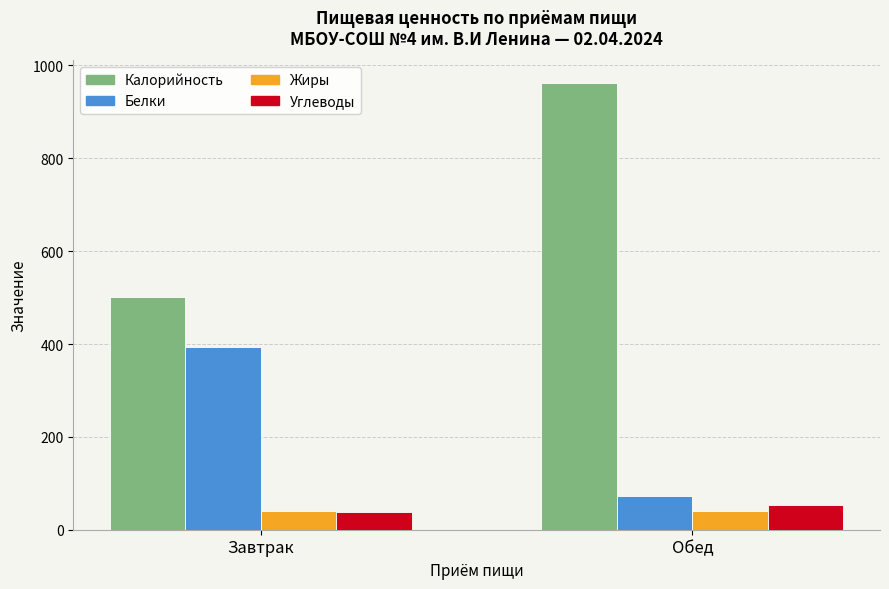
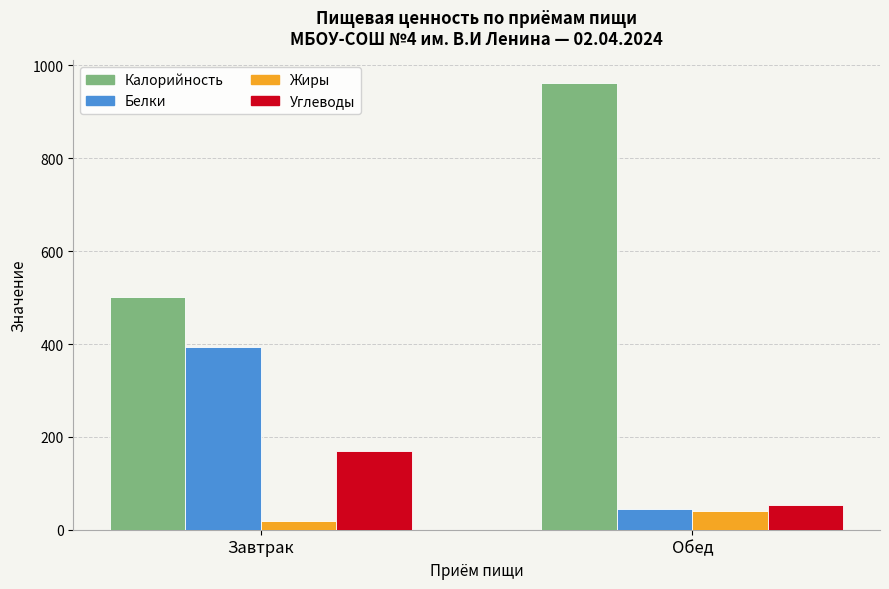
  {
    "Калорийность": {
      "Завтрак": 500,
      "Обед": 960
    },
    "Белки": {
      "Завтрак": 390,
-     "Обед": 70
+     "Обед": 40
    },
    "Жиры": {
-     "Завтрак": 40,
+     "Завтрак": 20,
      "Обед": 40
    },
    "Углеводы": {
-     "Завтрак": 40,
+     "Завтрак": 170,
      "Обед": 50
    }
  }
